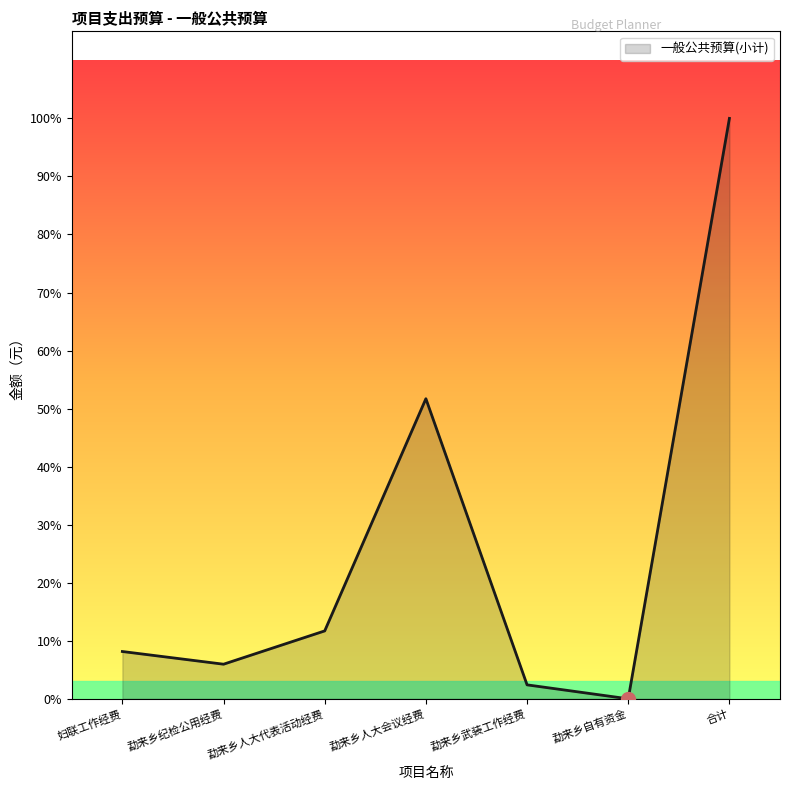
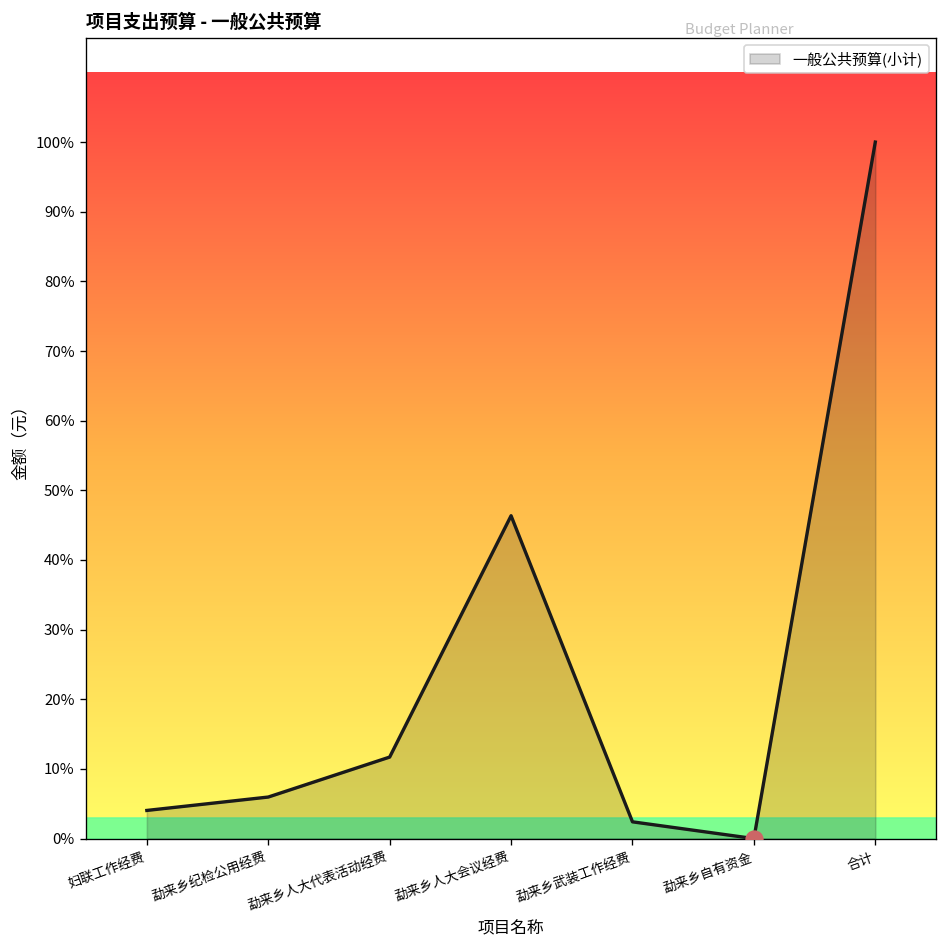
  {
    "一般公共预算(小计)": {
-     "妇联工作经费": "8%",
+     "妇联工作经费": "4%",
      "勐来乡纪检公用经费": "6%",
      "勐来乡人大代表活动经费": "12%",
-     "勐来乡人大会议经费": "52%",
+     "勐来乡人大会议经费": "46%",
      "合计": "100%"
    }
  }
